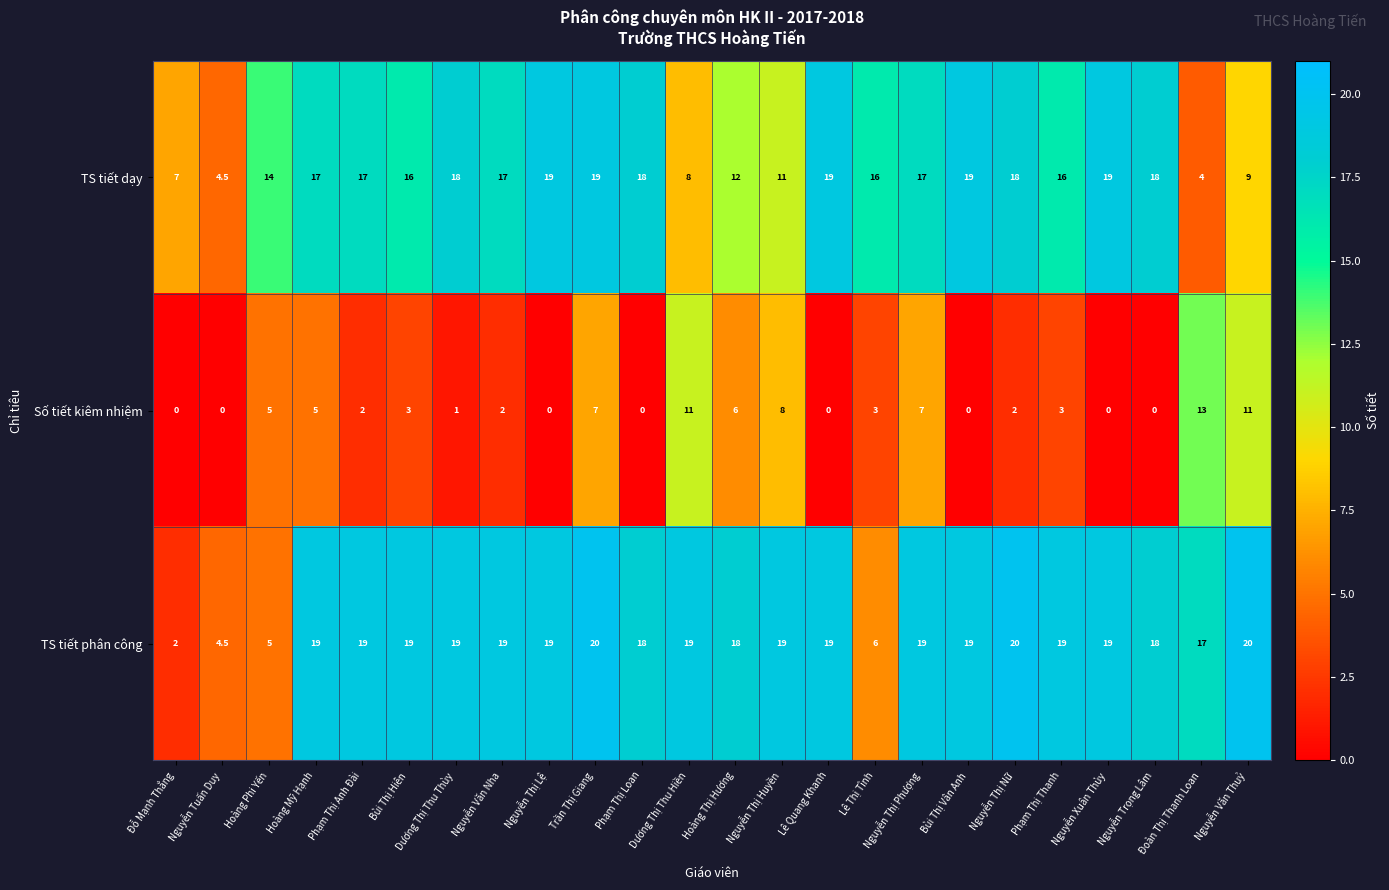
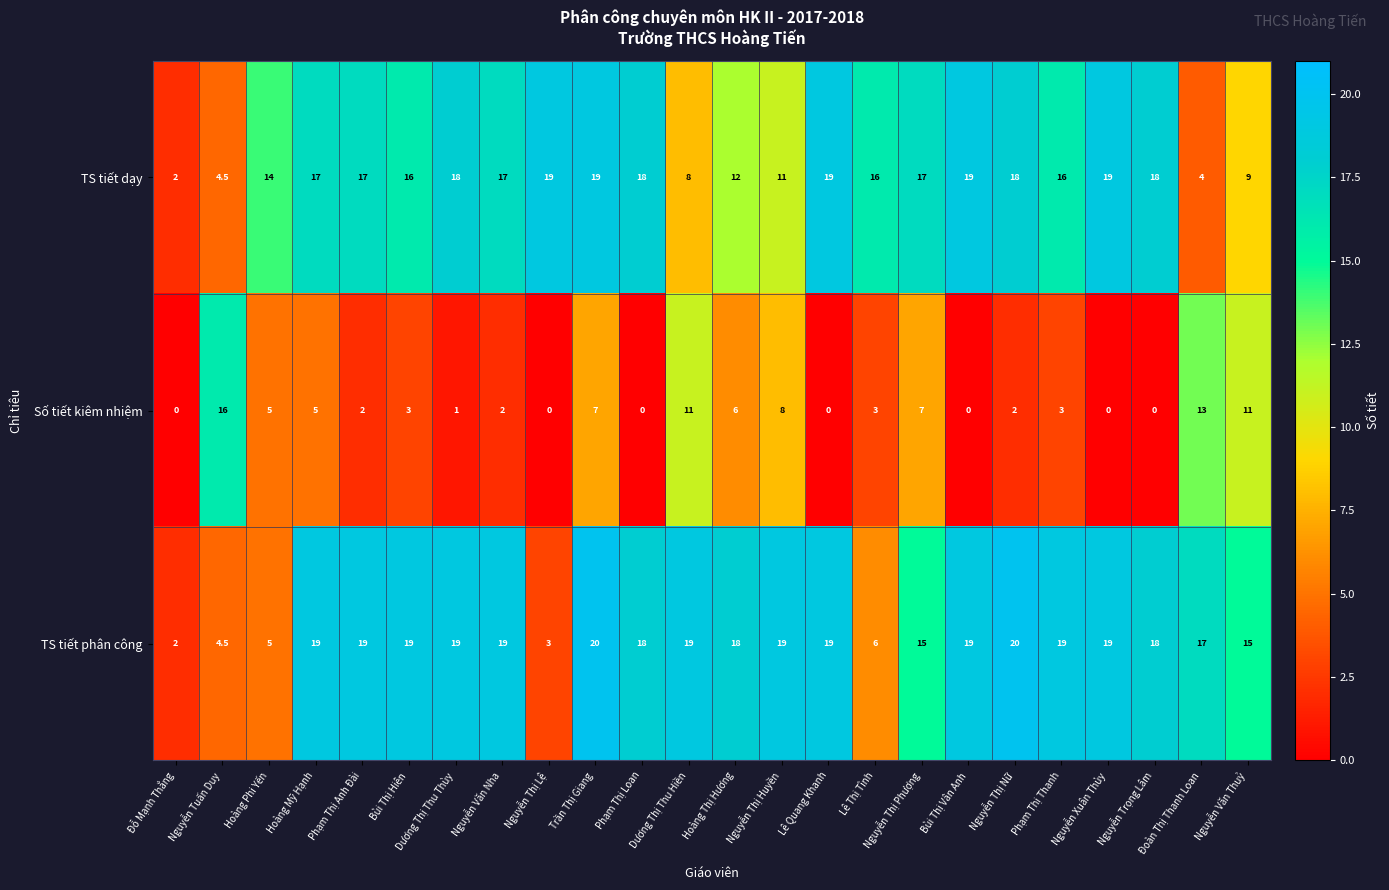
  {
    "TS tiết dạy": {
-     "Đỗ Mạnh Thắng": 7,
+     "Đỗ Mạnh Thắng": 2,
      "Nguyễn Tuấn Duy": 4.5,
      "Hoàng Phi Yến": 14,
      "Hoàng Mỹ Hạnh": 17,
      "Phạm Thị Anh Đài": 17,
      "Bùi Thị Hiên": 16,
      "Dương Thị Thu Thùy": 18,
      "Nguyễn Văn Nha": 17,
      "Nguyễn Thị Lệ": 19,
      "Trần Thị Giang": 19,
      "Phạm Thị Loan": 18,
      "Dương Thị Thu Hiền": 8,
      "Hoàng Thị Hương": 12,
      "Nguyễn Thị Huyền": 11,
      "Lê Quang Khanh": 19,
      "Lê Thị Tình": 16,
      "Nguyễn Thị Phượng": 17,
      "Bùi Thị Vân Anh": 19,
      "Nguyễn Thị Nữ": 18,
      "Phạm Thị Thanh": 16,
      "Nguyễn Xuân Thủy": 19,
      "Nguyễn Trọng Lâm": 18,
      "Đoàn Thị Thanh Loan": 4,
      "Nguyễn Văn Thuỷ": 9
    },
    "Số tiết kiêm nhiệm": {
      "Đỗ Mạnh Thắng": 0,
-     "Nguyễn Tuấn Duy": 0,
+     "Nguyễn Tuấn Duy": 16,
      "Hoàng Phi Yến": 5,
      "Hoàng Mỹ Hạnh": 5,
      "Phạm Thị Anh Đài": 2,
      "Bùi Thị Hiên": 3,
      "Dương Thị Thu Thùy": 1,
      "Nguyễn Văn Nha": 2,
      "Nguyễn Thị Lệ": 0,
      "Trần Thị Giang": 7,
      "Phạm Thị Loan": 0,
      "Dương Thị Thu Hiền": 11,
      "Hoàng Thị Hương": 6,
      "Nguyễn Thị Huyền": 8,
      "Lê Quang Khanh": 0,
      "Lê Thị Tình": 3,
      "Nguyễn Thị Phượng": 7,
      "Bùi Thị Vân Anh": 0,
      "Nguyễn Thị Nữ": 2,
      "Phạm Thị Thanh": 3,
      "Nguyễn Xuân Thủy": 0,
      "Nguyễn Trọng Lâm": 0,
      "Đoàn Thị Thanh Loan": 13,
      "Nguyễn Văn Thuỷ": 11
    },
    "TS tiết phân công": {
      "Đỗ Mạnh Thắng": 2,
      "Nguyễn Tuấn Duy": 4.5,
      "Hoàng Phi Yến": 5,
      "Hoàng Mỹ Hạnh": 19,
      "Phạm Thị Anh Đài": 19,
      "Bùi Thị Hiên": 19,
      "Dương Thị Thu Thùy": 19,
      "Nguyễn Văn Nha": 19,
-     "Nguyễn Thị Lệ": 19,
+     "Nguyễn Thị Lệ": 3,
      "Trần Thị Giang": 20,
      "Phạm Thị Loan": 18,
      "Dương Thị Thu Hiền": 19,
      "Hoàng Thị Hương": 18,
      "Nguyễn Thị Huyền": 19,
      "Lê Quang Khanh": 19,
      "Lê Thị Tình": 6,
-     "Nguyễn Thị Phượng": 19,
+     "Nguyễn Thị Phượng": 15,
      "Bùi Thị Vân Anh": 19,
      "Nguyễn Thị Nữ": 20,
      "Phạm Thị Thanh": 19,
      "Nguyễn Xuân Thủy": 19,
      "Nguyễn Trọng Lâm": 18,
      "Đoàn Thị Thanh Loan": 17,
-     "Nguyễn Văn Thuỷ": 20
+     "Nguyễn Văn Thuỷ": 15
    }
  }
